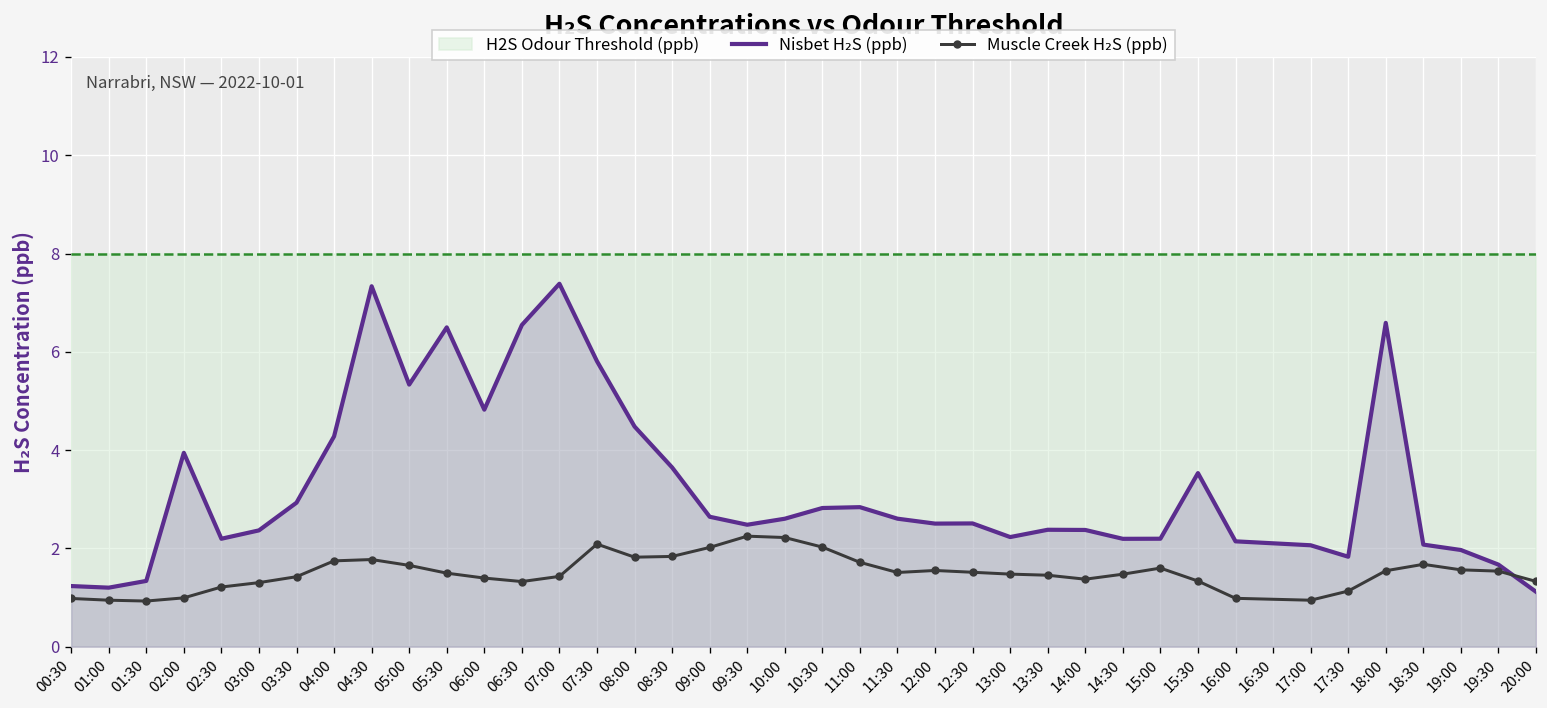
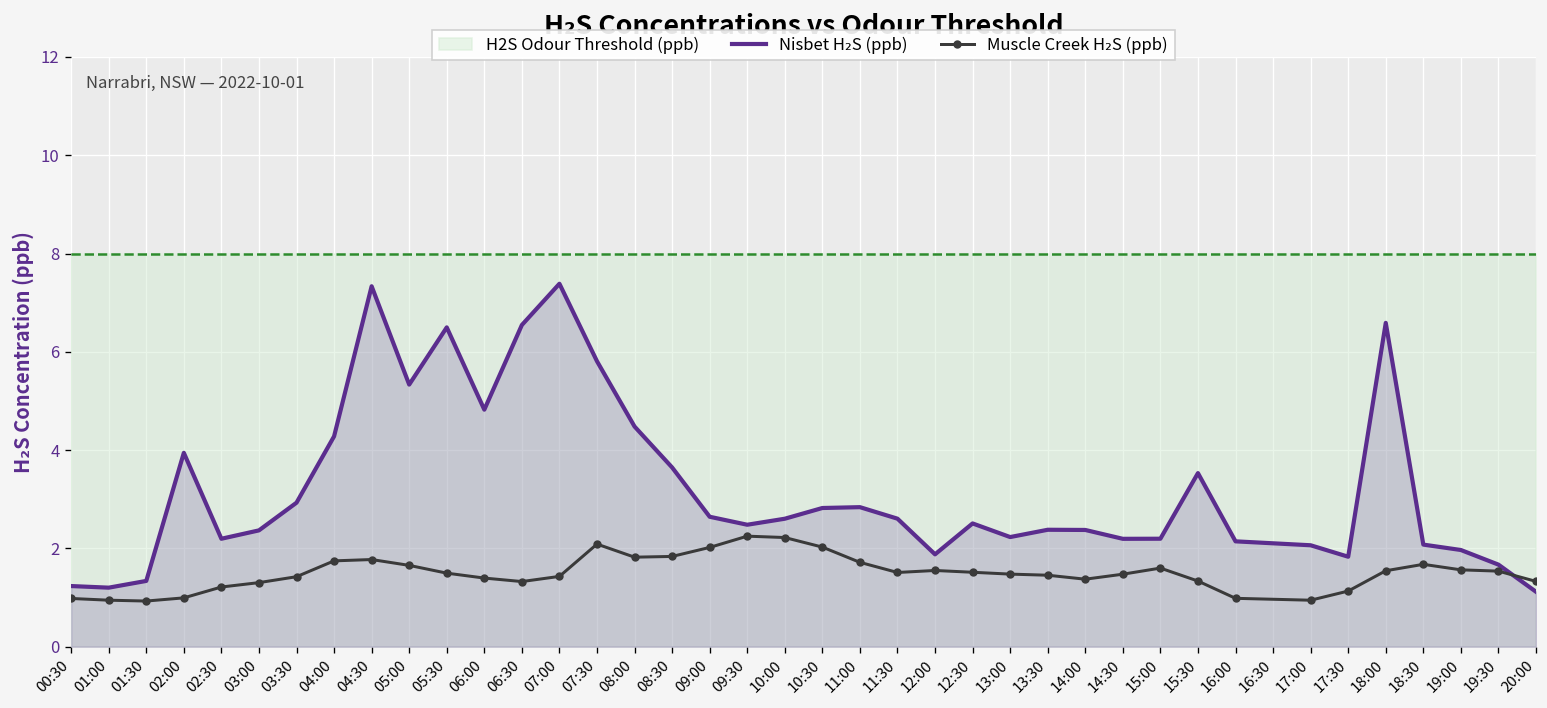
  {
    "Nisbet H₂S (ppb)": {
      "00:30": 1.2,
      "01:00": 1.2,
      "01:30": 1.3,
      "02:00": 3.9,
      "02:30": 2.2,
      "03:00": 2.4,
      "03:30": 2.9,
      "04:00": 4.3,
      "04:30": 7.3,
      "05:00": 5.3,
      "05:30": 6.5,
      "06:00": 4.8,
      "06:30": 6.5,
      "07:00": 7.4,
      "07:30": 5.8,
      "08:00": 4.5,
      "08:30": 3.6,
      "09:00": 2.6,
      "09:30": 2.5,
      "10:00": 2.6,
      "10:30": 2.8,
      "11:00": 2.8,
      "11:30": 2.6,
-     "12:00": 2.5,
+     "12:00": 1.9,
      "12:30": 2.5,
      "13:00": 2.2,
      "13:30": 2.4,
      "14:00": 2.4,
      "14:30": 2.2,
      "15:00": 2.2,
      "15:30": 3.5,
      "16:00": 2.1,
      "17:00": 2.1,
      "17:30": 1.8,
      "18:00": 6.6,
      "18:30": 2.1,
      "19:00": 2.0,
      "19:30": 1.7,
      "20:00": 1.1
    },
    "Muscle Creek H₂S (ppb)": {
      "00:30": 1.0,
      "01:00": 0.9,
      "01:30": 0.9,
      "02:00": 1.0,
      "02:30": 1.2,
      "03:00": 1.3,
      "03:30": 1.4,
      "04:00": 1.7,
      "04:30": 1.8,
      "05:00": 1.7,
      "05:30": 1.5,
      "06:00": 1.4,
      "06:30": 1.3,
      "07:00": 1.4,
      "07:30": 2.1,
      "08:00": 1.8,
      "08:30": 1.8,
      "09:00": 2.0,
      "09:30": 2.2,
      "10:00": 2.2,
      "10:30": 2.0,
      "11:00": 1.7,
      "11:30": 1.5,
      "12:00": 1.6,
      "12:30": 1.5,
      "13:00": 1.5,
      "13:30": 1.5,
      "14:00": 1.4,
      "14:30": 1.5,
      "15:00": 1.6,
      "15:30": 1.3,
      "16:00": 1.0,
      "17:00": 0.9,
      "17:30": 1.1,
      "18:00": 1.5,
      "18:30": 1.7,
      "19:00": 1.6,
      "19:30": 1.5,
      "20:00": 1.3
    },
    "H2S Odour Threshold (ppb)": {
      "00:30": 8.0,
      "01:00": 8.0,
      "01:30": 8.0,
      "02:00": 8.0,
      "02:30": 8.0,
      "03:00": 8.0,
      "03:30": 8.0,
      "04:00": 8.0,
      "04:30": 8.0,
      "05:00": 8.0,
      "05:30": 8.0,
      "06:00": 8.0,
      "06:30": 8.0,
      "07:00": 8.0,
      "07:30": 8.0,
      "08:00": 8.0,
      "08:30": 8.0,
      "09:00": 8.0,
      "09:30": 8.0,
      "10:00": 8.0,
      "10:30": 8.0,
      "11:00": 8.0,
      "11:30": 8.0,
      "12:00": 8.0,
      "12:30": 8.0,
      "13:00": 8.0,
      "13:30": 8.0,
      "14:00": 8.0,
      "14:30": 8.0,
      "15:00": 8.0,
      "15:30": 8.0,
      "16:00": 8.0,
      "17:00": 8.0,
      "17:30": 8.0,
      "18:00": 8.0,
      "18:30": 8.0,
      "19:00": 8.0,
      "19:30": 8.0,
      "20:00": 8.0
    }
  }
